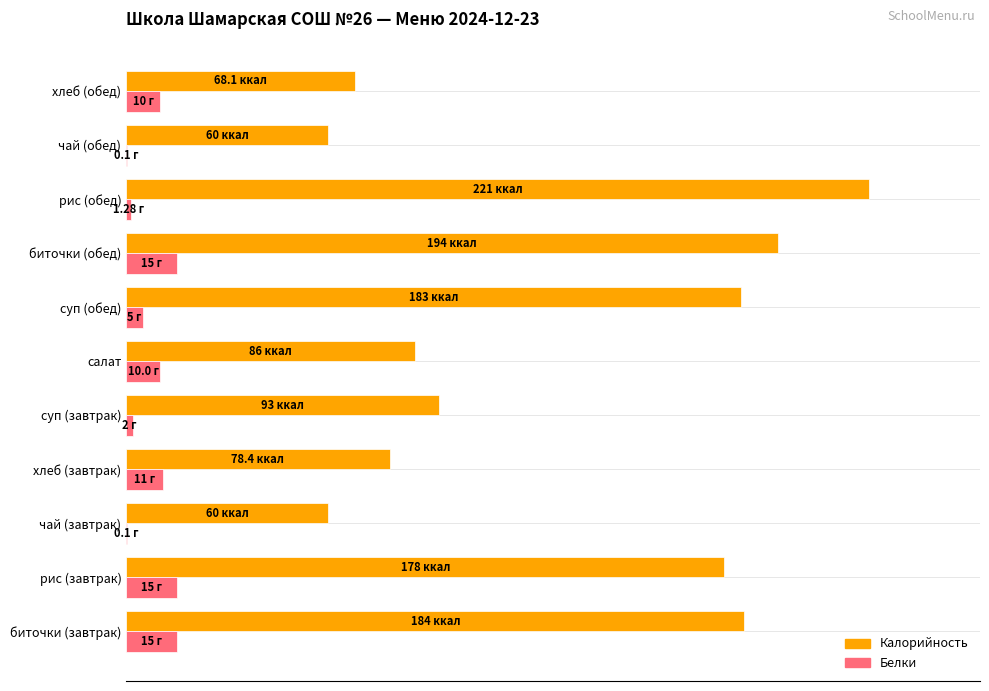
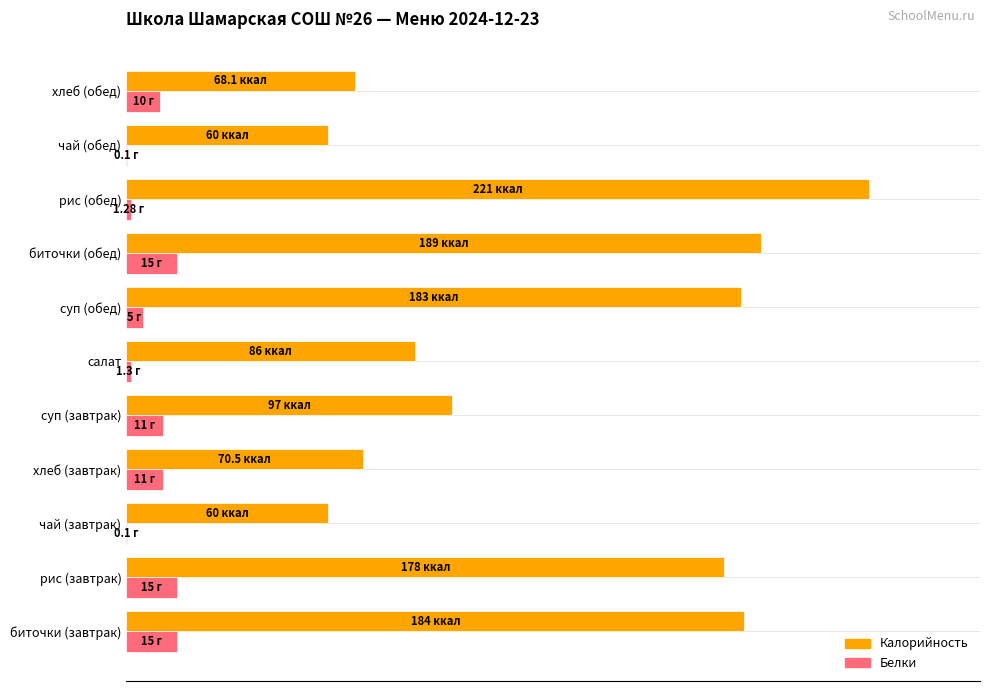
  {
    "Калорийность": {
-     "биточки (обед)": 194,
-     "суп (завтрак)": 93,
-     "хлеб (завтрак)": 78.4
+     "биточки (обед)": 189,
+     "суп (завтрак)": 97,
+     "хлеб (завтрак)": 70.5
    },
    "Белки": {
-     "салат": 10.0,
-     "суп (завтрак)": 2
+     "салат": 1.3,
+     "суп (завтрак)": 11
    }
  }
